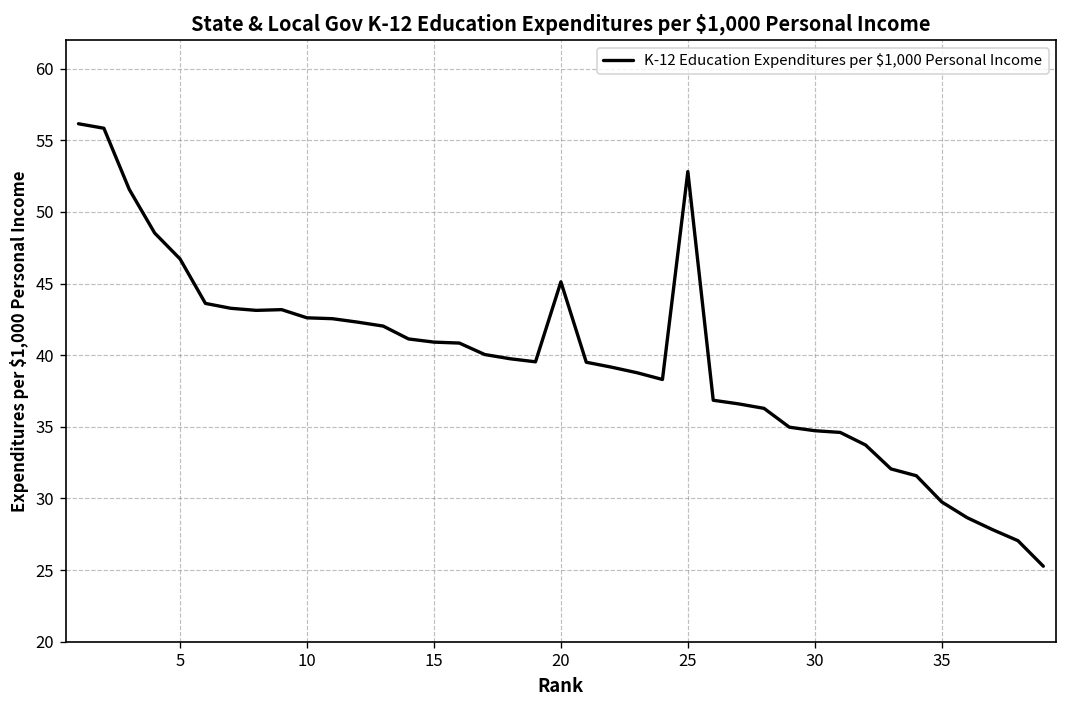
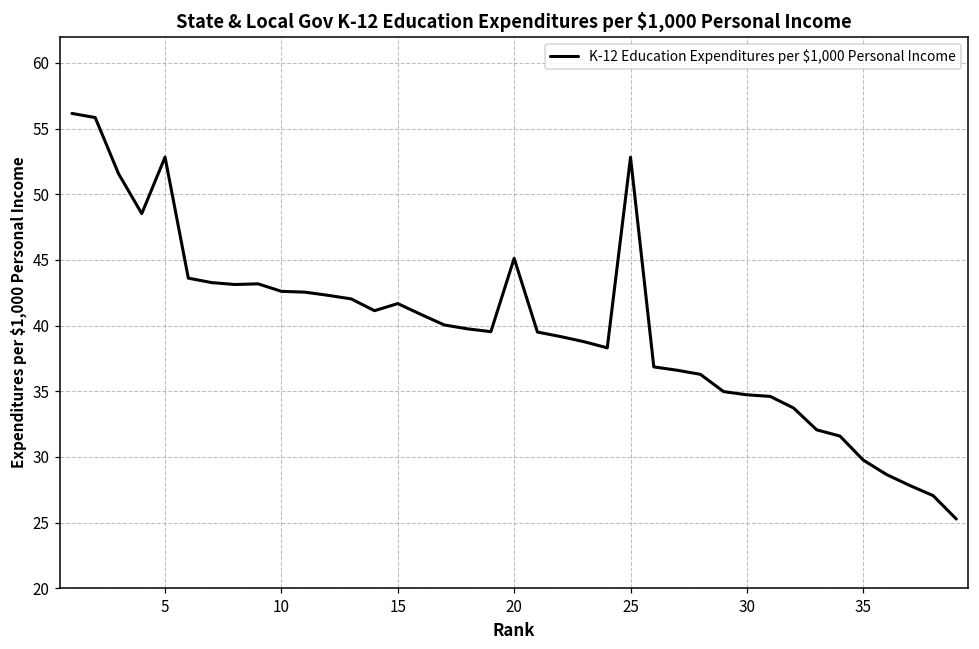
  {
-   "5": 46.7,
+   "5": 52.8,
    "10": 42.6,
-   "15": 40.9,
+   "15": 41.7,
    "20": 45.1,
    "25": 52.8,
    "30": 34.7,
    "35": 29.8
  }
